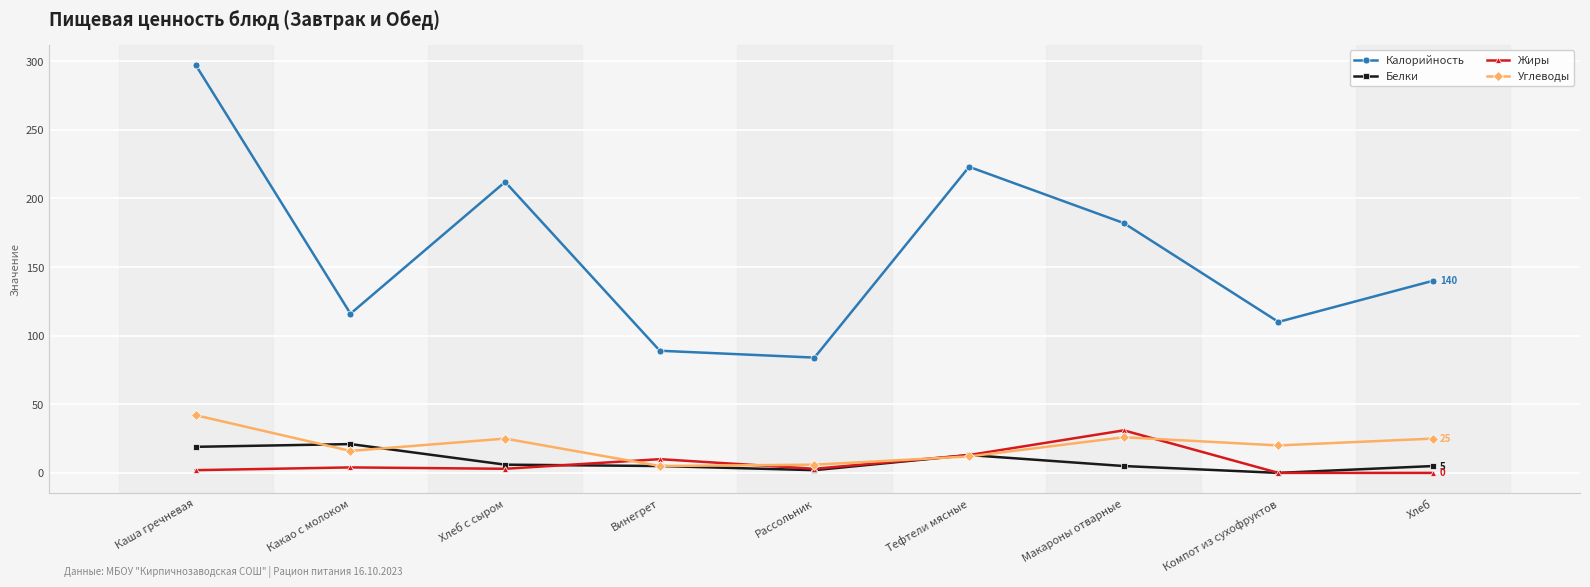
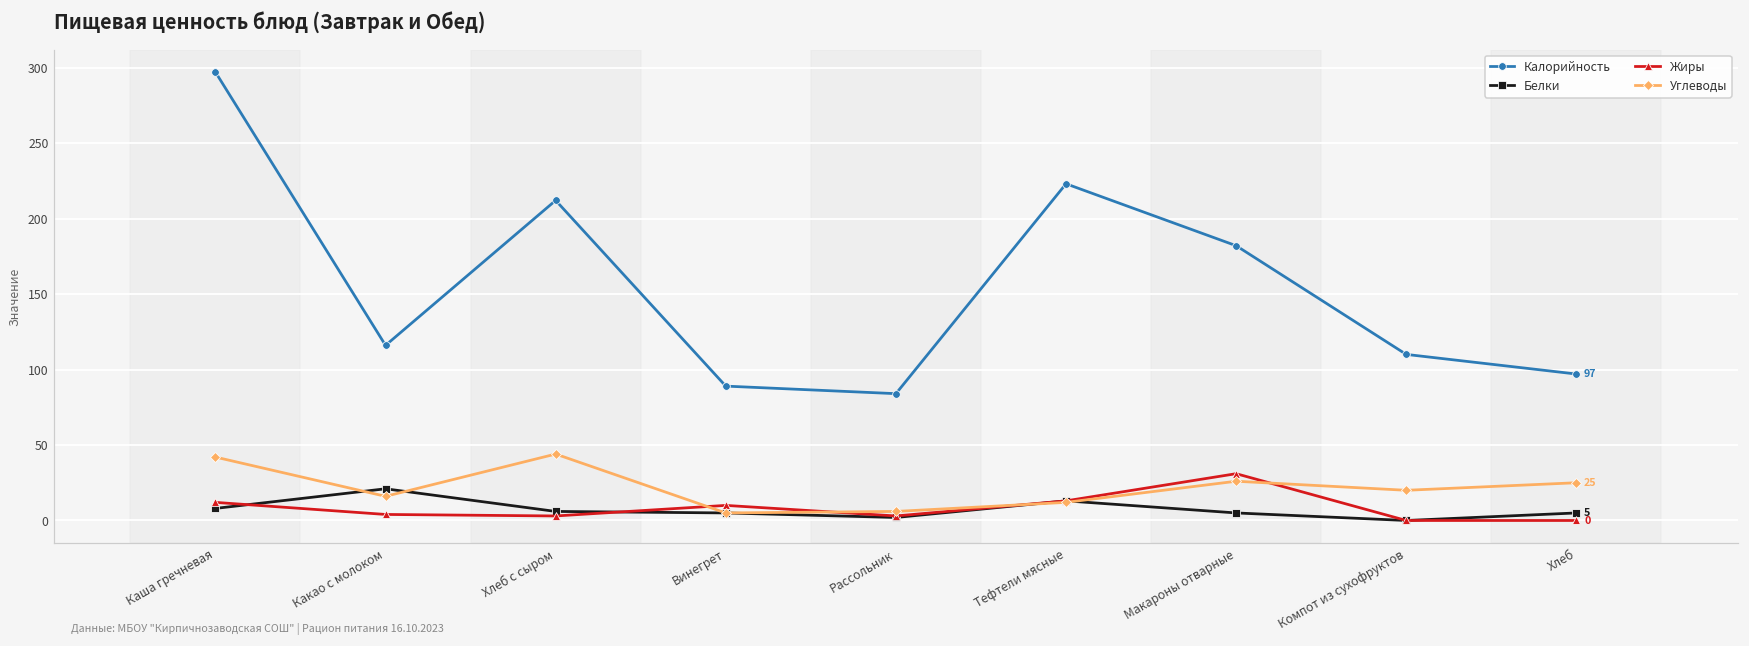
  {
    "Калорийность": {
-     "Хлеб": 140
+     "Хлеб": 97
    },
    "Белки": {
-     "Каша гречневая": 19,
+     "Каша гречневая": 8,
      "Какао с молоком": 21,
      "Хлеб с сыром": 6,
      "Макароны отварные": 5
    },
    "Жиры": {
-     "Каша гречневая": 2,
+     "Каша гречневая": 12,
      "Какао с молоком": 4,
      "Хлеб с сыром": 3,
      "Винегрет": 10,
      "Макароны отварные": 31
    },
    "Углеводы": {
      "Каша гречневая": 42,
      "Какао с молоком": 16,
-     "Хлеб с сыром": 25,
+     "Хлеб с сыром": 44,
      "Рассольник": 6,
      "Макароны отварные": 26,
      "Компот из сухофруктов": 20
    }
  }
